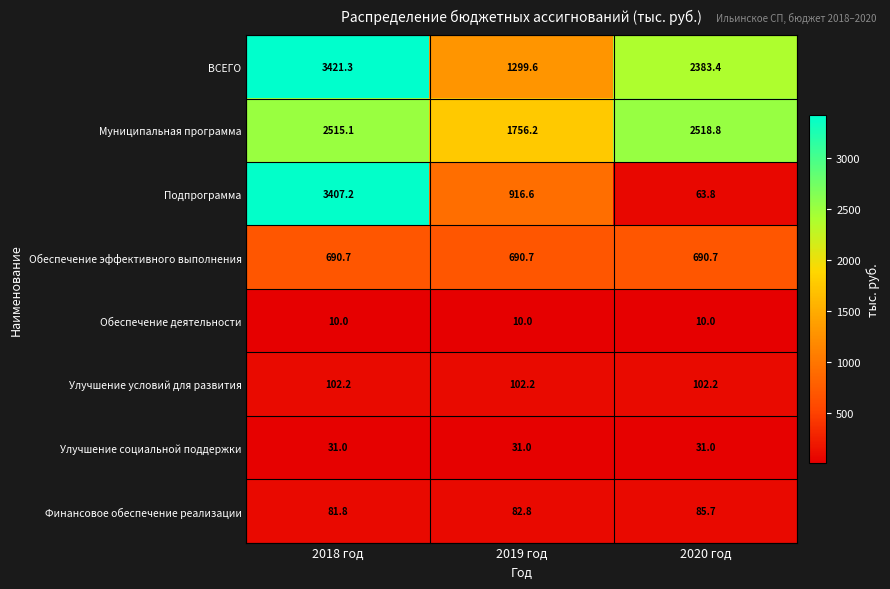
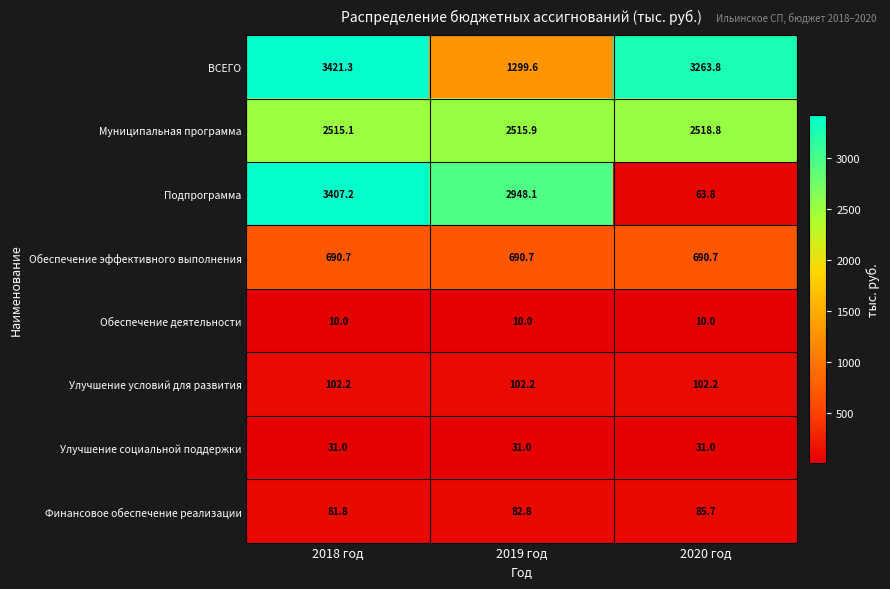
  {
    "ВСЕГО": {
      "2018 год": 3421.3,
      "2019 год": 1299.6,
-     "2020 год": 2383.4
+     "2020 год": 3263.8
    },
    "Муниципальная программа": {
      "2018 год": 2515.1,
-     "2019 год": 1756.2,
+     "2019 год": 2515.9,
      "2020 год": 2518.8
    },
    "Подпрограмма": {
      "2018 год": 3407.2,
-     "2019 год": 916.6,
+     "2019 год": 2948.1,
      "2020 год": 63.8
    },
    "Обеспечение эффективного выполнения": {
      "2018 год": 690.7,
      "2019 год": 690.7,
      "2020 год": 690.7
    },
    "Обеспечение деятельности": {
      "2018 год": 10.0,
      "2019 год": 10.0,
      "2020 год": 10.0
    },
    "Улучшение условий для развития": {
      "2018 год": 102.2,
      "2019 год": 102.2,
      "2020 год": 102.2
    },
    "Улучшение социальной поддержки": {
      "2018 год": 31.0,
      "2019 год": 31.0,
      "2020 год": 31.0
    },
    "Финансовое обеспечение реализации": {
      "2018 год": 81.8,
      "2019 год": 82.8,
      "2020 год": 85.7
    }
  }
